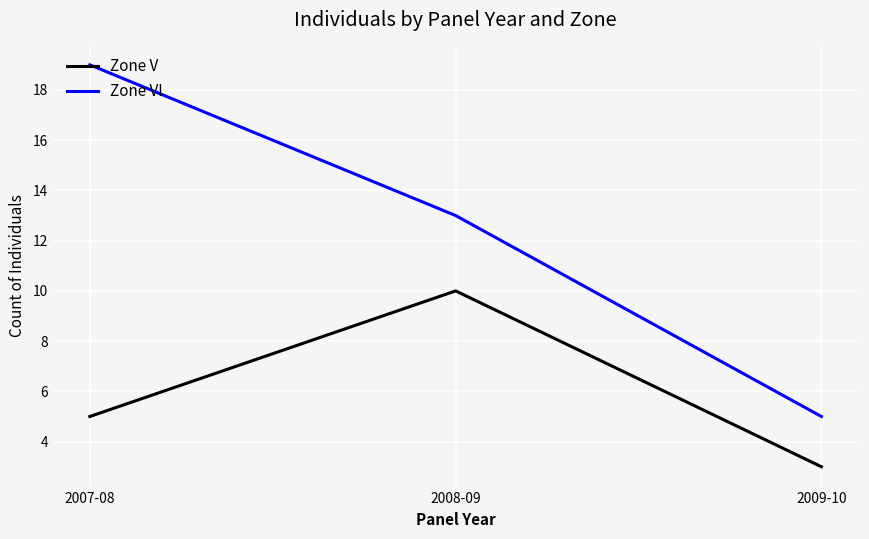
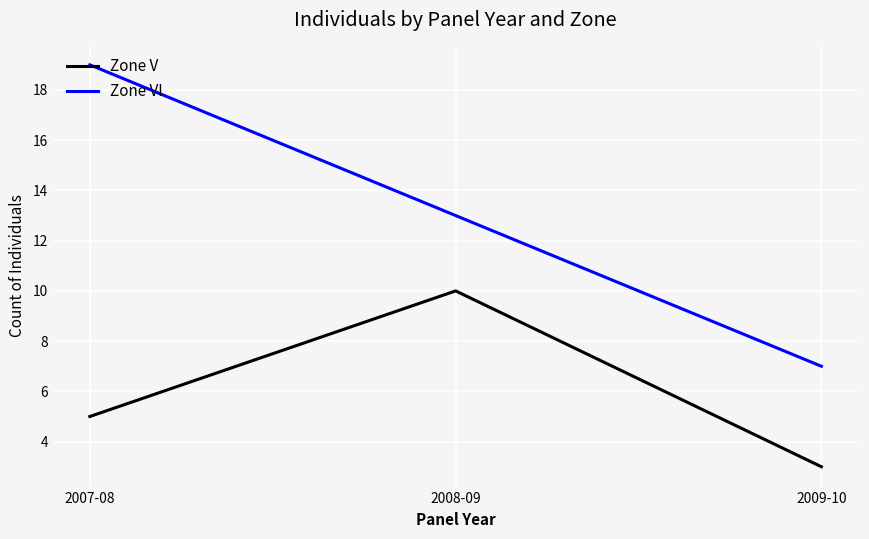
  {
    "Zone V": {
      "2007-08": 5,
      "2008-09": 10,
      "2009-10": 3
    },
    "Zone VI": {
      "2007-08": 19,
      "2008-09": 13,
-     "2009-10": 5
+     "2009-10": 7
    }
  }
